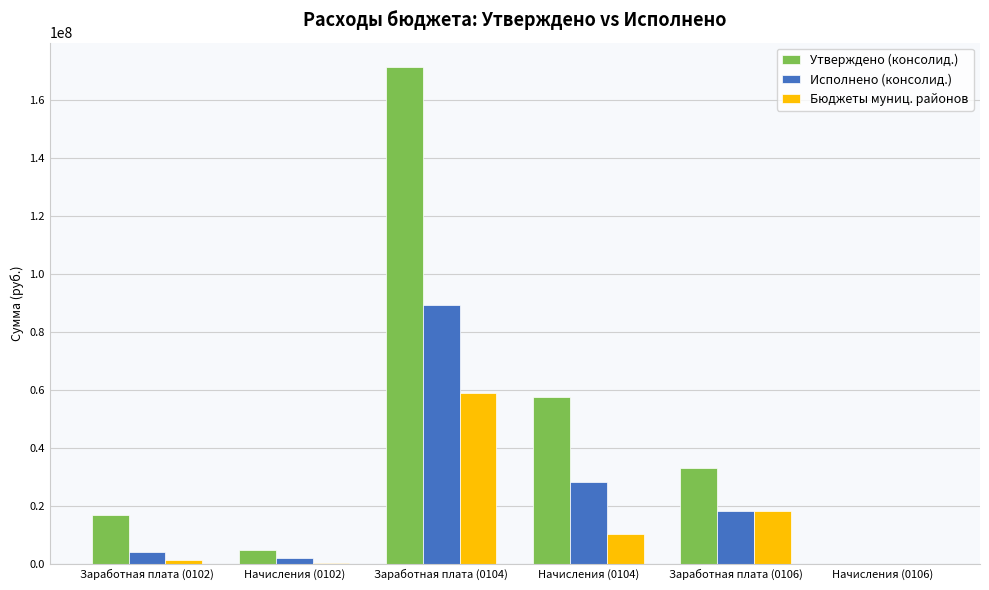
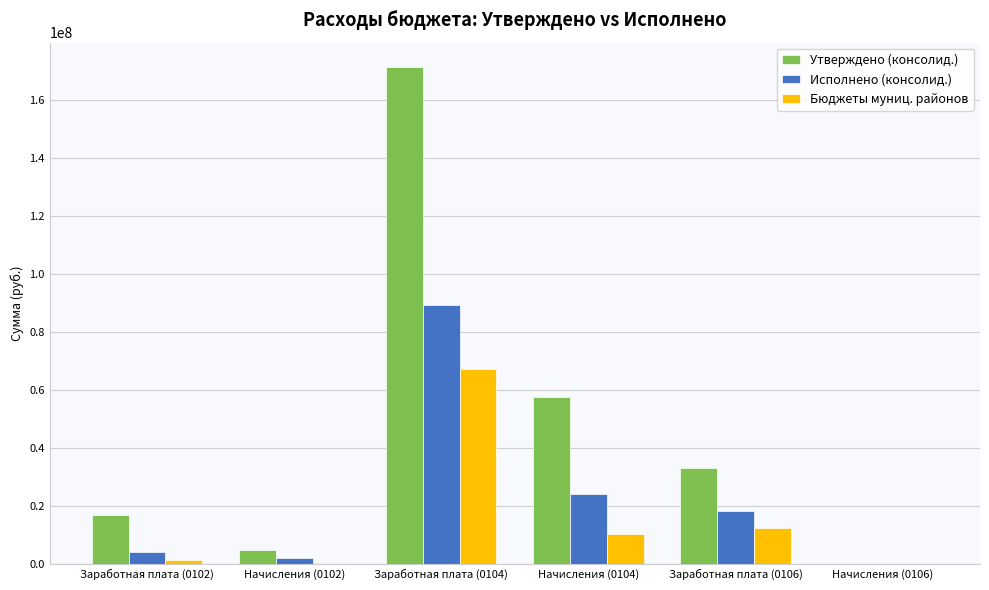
  {
    "Утверждено (консолид.)": {
      "Заработная плата (0102)": 17000000,
      "Начисления (0102)": 5000000,
      "Заработная плата (0104)": 171000000,
      "Начисления (0104)": 57000000,
      "Заработная плата (0106)": 33000000,
      "Начисления (0106)": 0
    },
    "Исполнено (консолид.)": {
      "Заработная плата (0102)": 4000000,
      "Начисления (0102)": 2000000,
      "Заработная плата (0104)": 89000000,
-     "Начисления (0104)": 28000000,
+     "Начисления (0104)": 24000000,
      "Заработная плата (0106)": 18000000,
      "Начисления (0106)": 0
    },
    "Бюджеты муниц. районов": {
      "Заработная плата (0102)": 1000000,
-     "Заработная плата (0104)": 59000000,
+     "Заработная плата (0104)": 67000000,
      "Начисления (0104)": 10000000,
-     "Заработная плата (0106)": 18000000,
+     "Заработная плата (0106)": 12000000,
      "Начисления (0106)": 0
    }
  }
